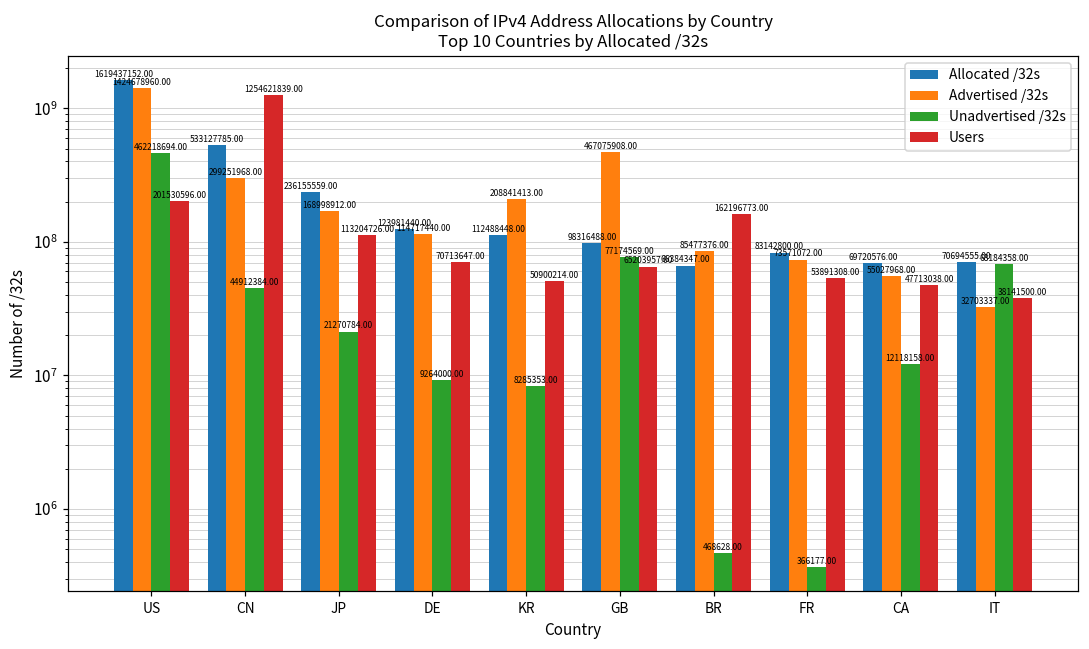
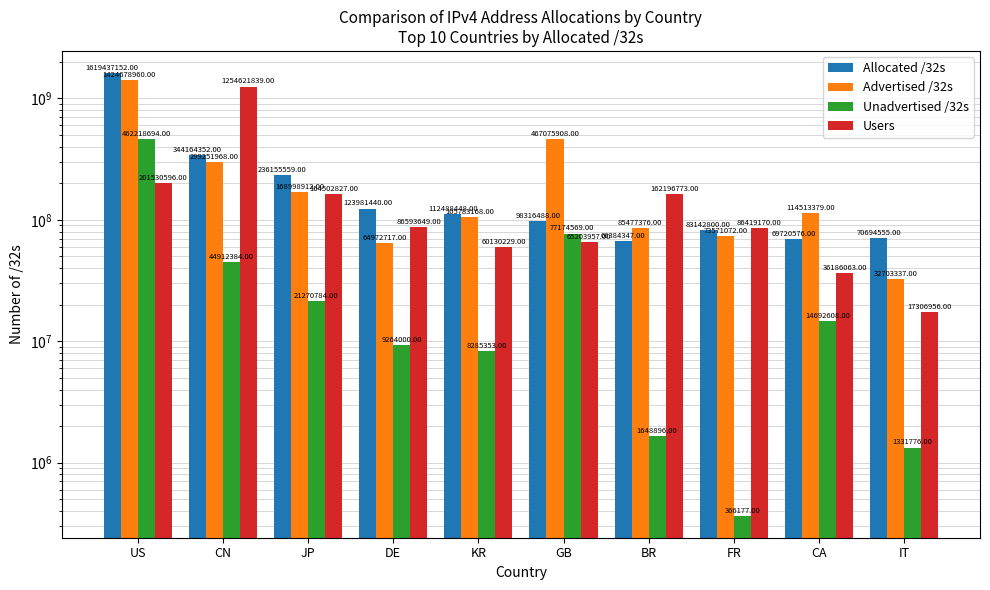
  {
    "Allocated /32s": {
      "US": 1619437152.00,
-     "CN": 533127785.00,
+     "CN": 344164352.00,
      "JP": 236155559.00,
      "KR": 112488448.00,
      "GB": 98316488.00,
      "FR": 83142800.00,
      "CA": 69720576.00
    },
    "Advertised /32s": {
      "US": 1424678960.00,
      "CN": 299251968.00,
      "JP": 168998912.00,
-     "DE": 114717440.00,
-     "KR": 208841413.00,
+     "DE": 64972717.00,
+     "KR": 105783168.00,
      "GB": 467075908.00,
      "BR": 85477376.00,
      "FR": 73571072.00,
-     "CA": 55027968.00,
+     "CA": 114513379.00,
      "IT": 32703337.00
    },
    "Unadvertised /32s": {
      "US": 462218694.00,
      "CN": 44912384.00,
      "JP": 21270784.00,
      "DE": 9264000.00,
      "KR": 8285353.00,
      "GB": 77174569.00,
-     "BR": 468628.00,
+     "BR": 1648896.00,
      "FR": 366177.00,
-     "CA": 12118158.00,
-     "IT": 68184358.00
+     "CA": 14692608.00,
+     "IT": 1331776.00
    },
    "Users": {
      "US": 201530596.00,
      "CN": 1254621839.00,
-     "JP": 113204726.00,
-     "DE": 70713647.00,
-     "KR": 50900214.00,
+     "JP": 164502827.00,
+     "DE": 86593649.00,
+     "KR": 60130229.00,
      "BR": 162196773.00,
-     "FR": 53891308.00,
-     "CA": 47713038.00,
-     "IT": 38141500.00
+     "FR": 86419170.00,
+     "CA": 36186063.00,
+     "IT": 17306956.00
    }
  }
